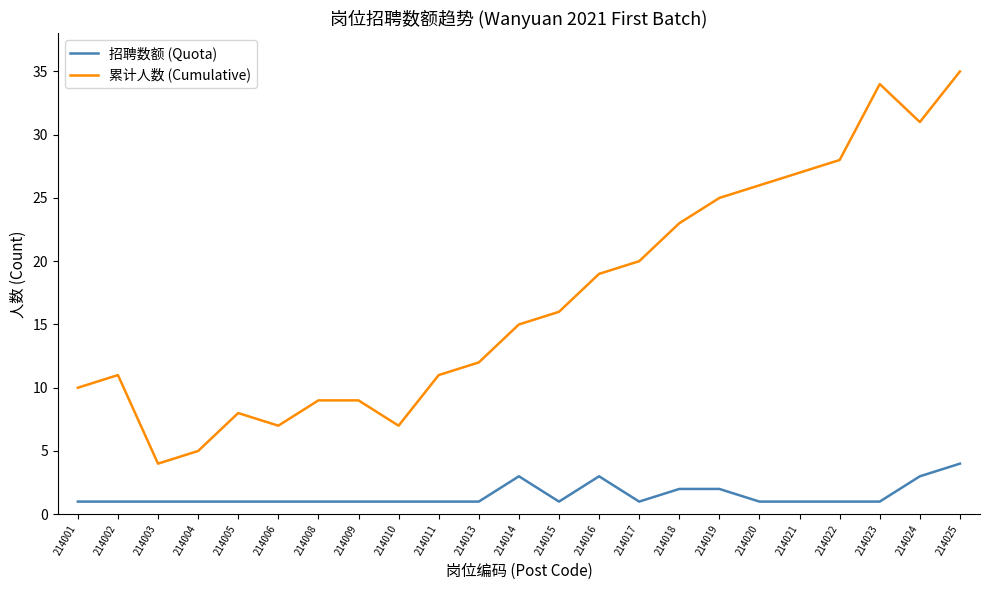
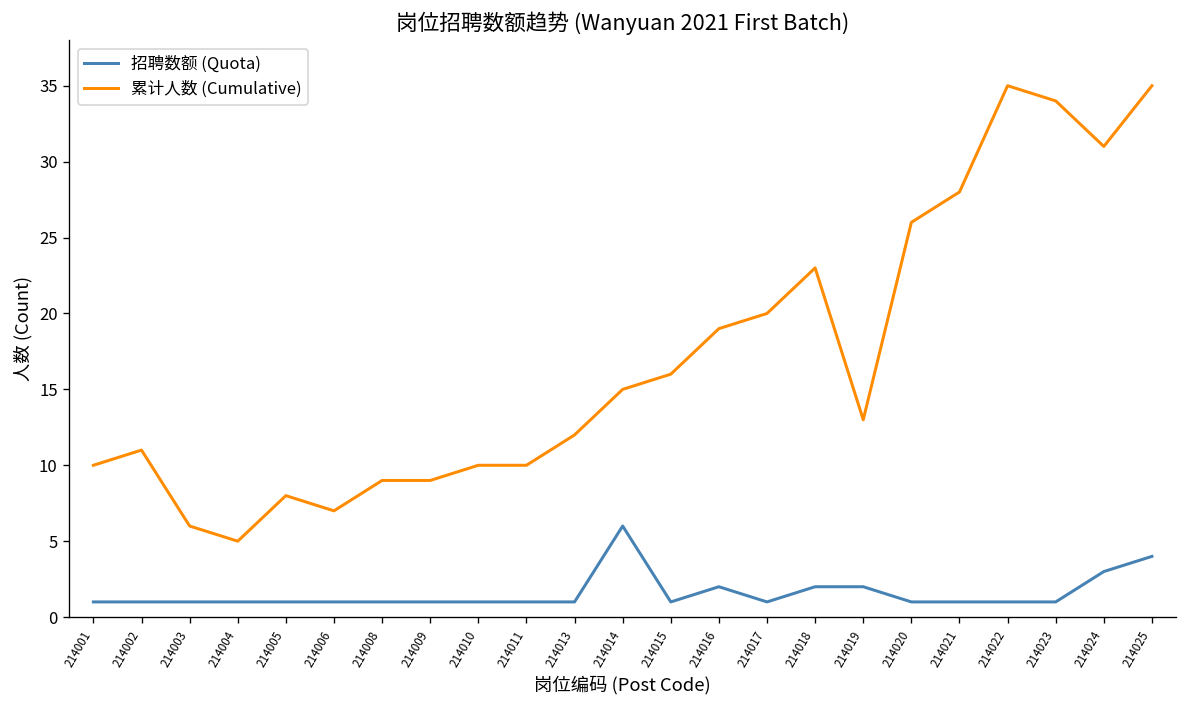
  {
    "招聘数额 (Quota)": {
      "214001": 1,
      "214002": 1,
      "214003": 1,
      "214004": 1,
      "214005": 1,
      "214006": 1,
      "214008": 1,
      "214009": 1,
      "214010": 1,
      "214011": 1,
      "214013": 1,
-     "214014": 3,
+     "214014": 6,
      "214015": 1,
-     "214016": 3,
+     "214016": 2,
      "214017": 1,
      "214018": 2,
      "214019": 2,
      "214020": 1,
      "214021": 1,
      "214022": 1,
      "214023": 1,
      "214024": 3,
      "214025": 4
    },
    "累计人数 (Cumulative)": {
      "214001": 10,
      "214002": 11,
-     "214003": 4,
+     "214003": 6,
      "214004": 5,
      "214005": 8,
      "214006": 7,
      "214008": 9,
      "214009": 9,
-     "214010": 7,
-     "214011": 11,
+     "214010": 10,
+     "214011": 10,
      "214013": 12,
      "214014": 15,
      "214015": 16,
      "214016": 19,
      "214017": 20,
      "214018": 23,
-     "214019": 25,
+     "214019": 13,
      "214020": 26,
-     "214021": 27,
-     "214022": 28,
+     "214021": 28,
+     "214022": 35,
      "214023": 34,
      "214024": 31,
      "214025": 35
    }
  }
